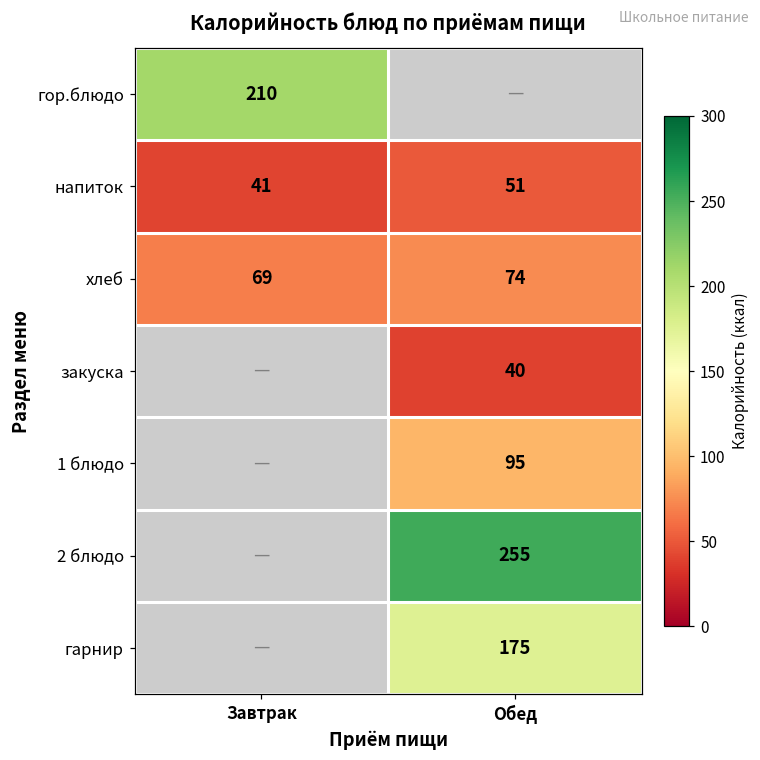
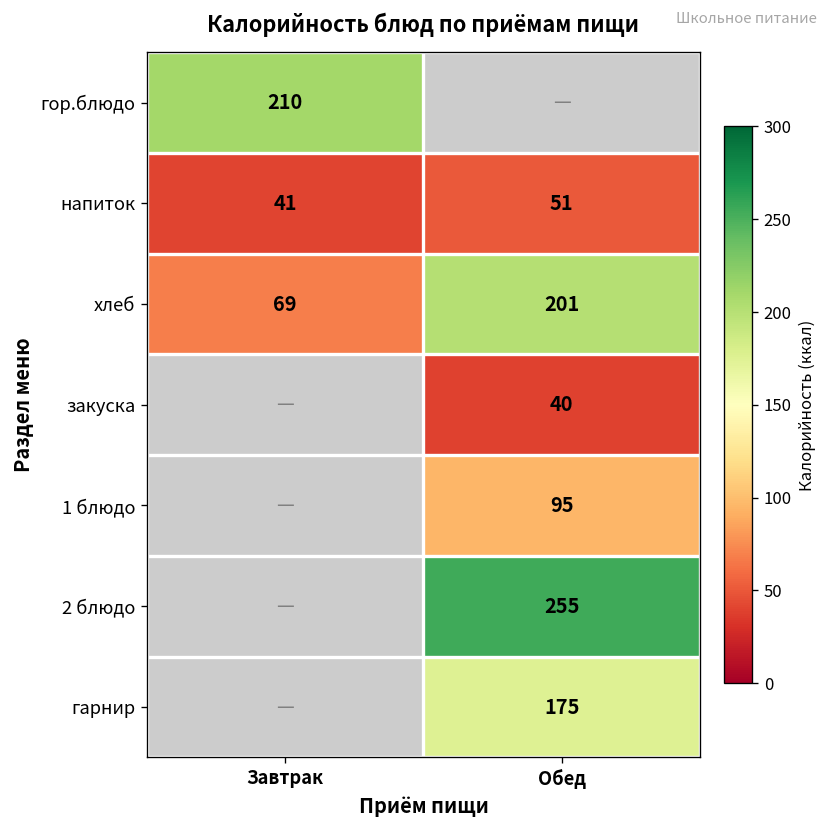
  {
    "гор.блюдо": {
      "Завтрак": 210
    },
    "напиток": {
      "Завтрак": 41,
      "Обед": 51
    },
    "хлеб": {
      "Завтрак": 69,
-     "Обед": 74
+     "Обед": 201
    },
    "закуска": {
      "Обед": 40
    },
    "1 блюдо": {
      "Обед": 95
    },
    "2 блюдо": {
      "Обед": 255
    },
    "гарнир": {
      "Обед": 175
    }
  }
